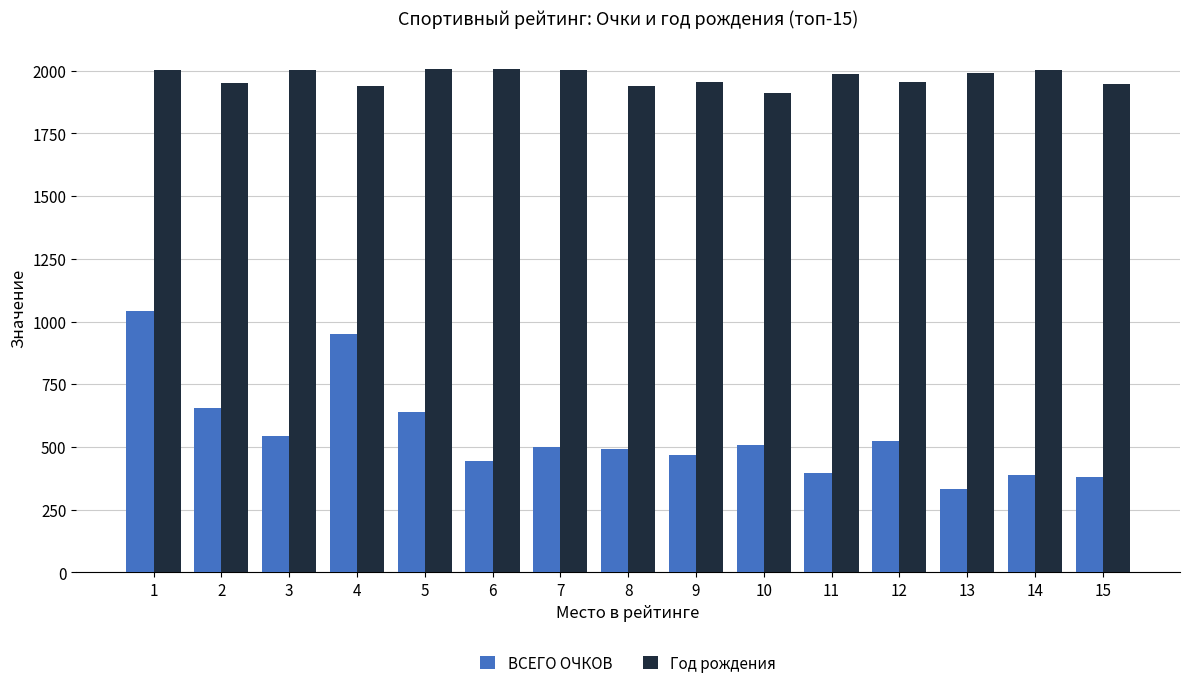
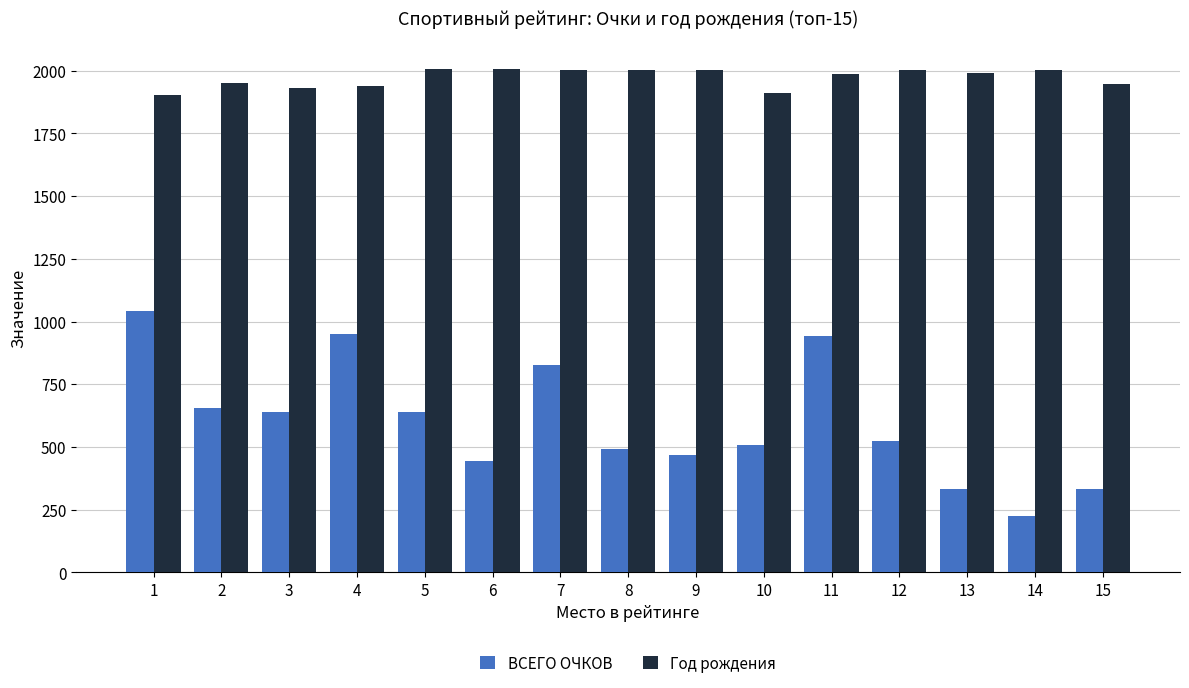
  {
    "ВСЕГО ОЧКОВ": {
      "1": 1040,
      "2": 650,
-     "3": 540,
+     "3": 640,
      "4": 950,
      "5": 640,
      "6": 450,
-     "7": 500,
+     "7": 830,
      "8": 490,
      "9": 470,
      "10": 510,
-     "11": 400,
+     "11": 940,
      "12": 520,
      "13": 330,
-     "14": 390,
-     "15": 380
+     "14": 230,
+     "15": 330
    },
    "Год рождения": {
-     "1": 2000,
+     "1": 1900,
      "2": 1950,
-     "3": 2000,
+     "3": 1930,
      "4": 1940,
      "5": 2010,
      "6": 2010,
      "7": 2000,
-     "8": 1940,
-     "9": 1950,
+     "8": 2000,
+     "9": 2000,
      "10": 1910,
      "11": 1990,
-     "12": 1950,
+     "12": 2000,
      "13": 1990,
      "14": 2000,
      "15": 1950
    }
  }
